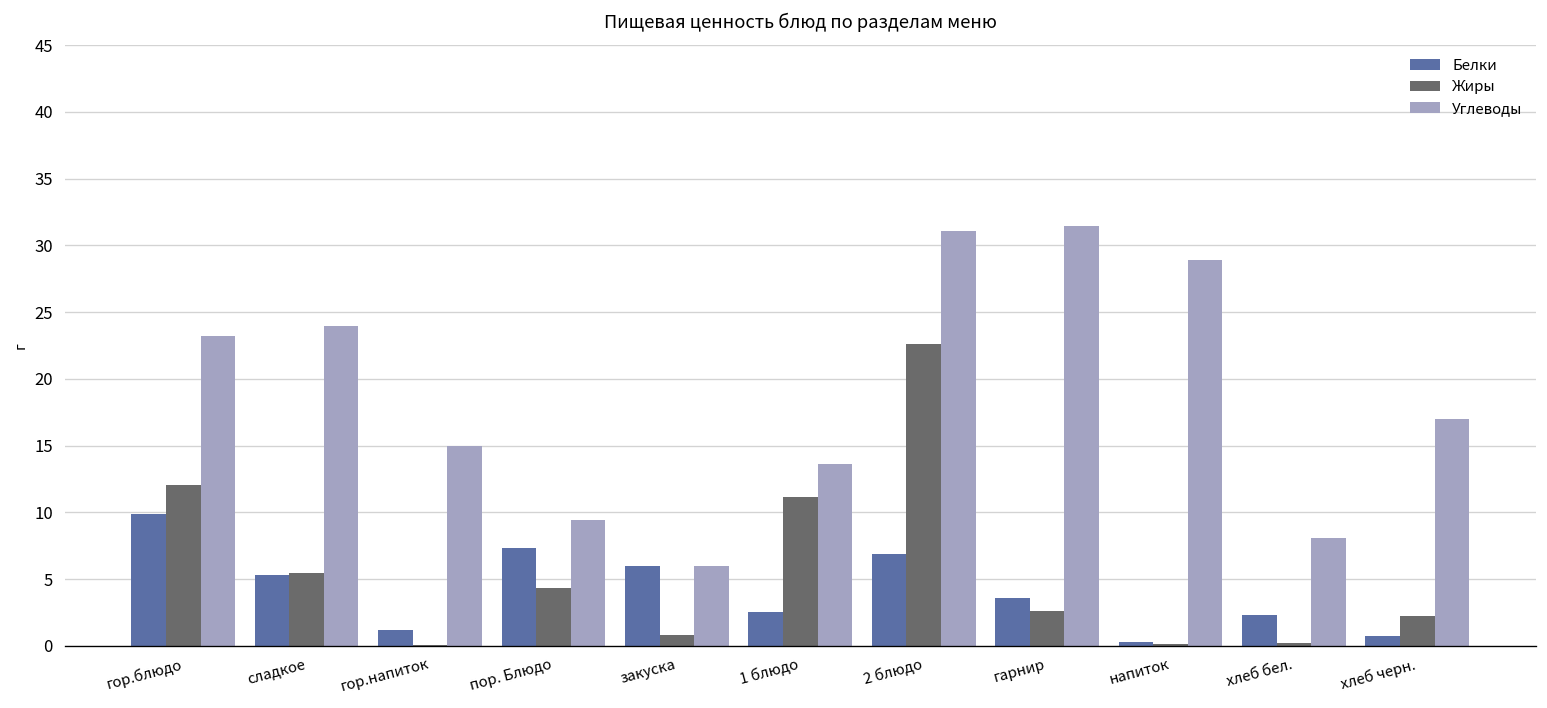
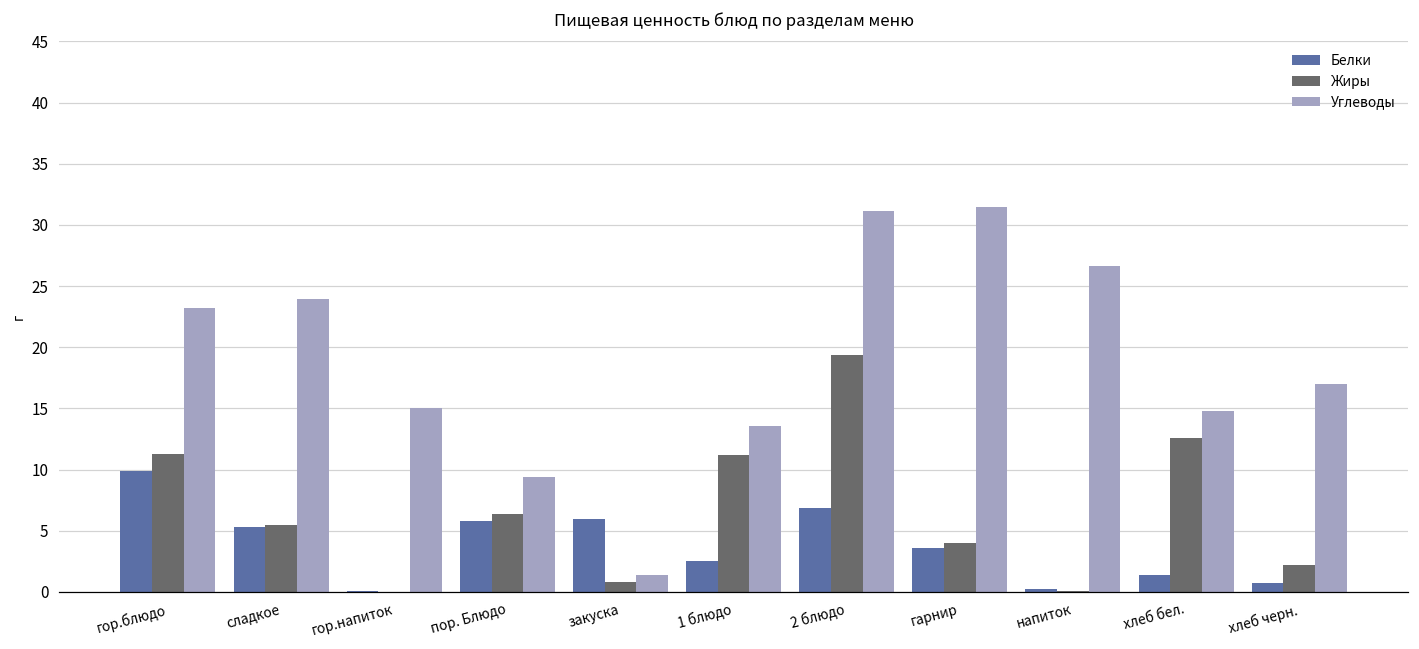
  {
    "Белки": {
      "гор.блюдо": 9.9,
      "сладкое": 5.3,
-     "гор.напиток": 1.2,
-     "пор. Блюдо": 7.3,
+     "гор.напиток": 0.1,
+     "пор. Блюдо": 5.8,
      "закуска": 6.0,
      "1 блюдо": 2.5,
      "2 блюдо": 6.9,
      "гарнир": 3.6,
      "напиток": 0.3,
-     "хлеб бел.": 2.3,
+     "хлеб бел.": 1.4,
      "хлеб черн.": 0.7
    },
    "Жиры": {
-     "гор.блюдо": 12.1,
+     "гор.блюдо": 11.3,
      "сладкое": 5.5,
-     "пор. Блюдо": 4.3,
+     "пор. Блюдо": 6.4,
      "закуска": 0.8,
      "1 блюдо": 11.2,
-     "2 блюдо": 22.6,
-     "гарнир": 2.6,
-     "хлеб бел.": 0.2,
+     "2 блюдо": 19.4,
+     "гарнир": 4.0,
+     "хлеб бел.": 12.6,
      "хлеб черн.": 2.2
    },
    "Углеводы": {
      "гор.блюдо": 23.2,
      "сладкое": 24.0,
      "гор.напиток": 15.0,
      "пор. Блюдо": 9.4,
-     "закуска": 6.0,
+     "закуска": 1.4,
      "1 блюдо": 13.6,
      "2 блюдо": 31.1,
      "гарнир": 31.5,
-     "напиток": 28.9,
-     "хлеб бел.": 8.1,
+     "напиток": 26.6,
+     "хлеб бел.": 14.8,
      "хлеб черн.": 17.0
    }
  }
